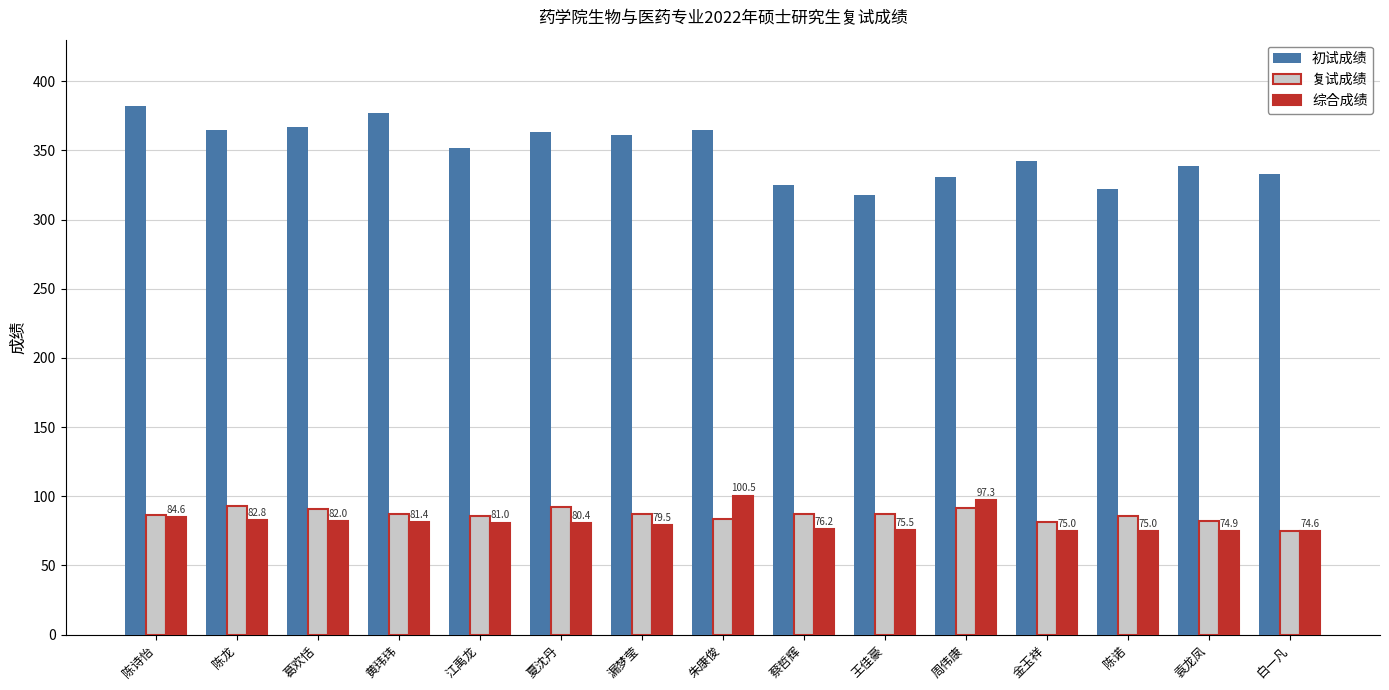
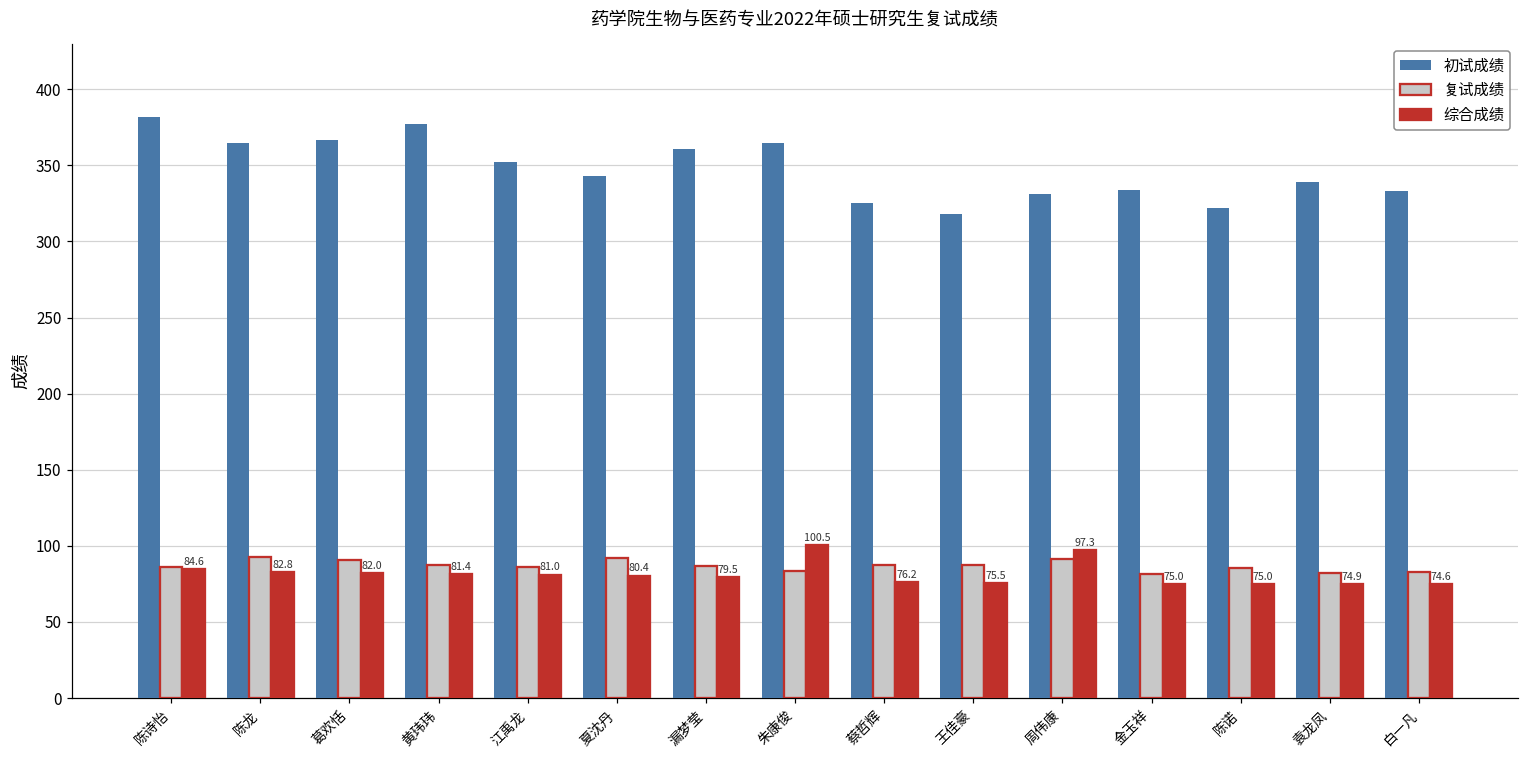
  {
    "初试成绩": {
      "陈诗怡": 382,
      "陈龙": 365,
      "葛欢恬": 367,
      "黄玮玮": 377,
      "江禹龙": 352,
-     "夏沈丹": 363,
+     "夏沈丹": 343,
      "漏梦莹": 361,
      "朱康俊": 365,
      "蔡哲辉": 325,
      "王佳豪": 318,
      "周伟康": 331,
-     "金玉祥": 342,
+     "金玉祥": 334,
      "陈诺": 322,
      "袁龙凤": 339,
      "白一凡": 333
    },
    "复试成绩": {
      "陈诗怡": 86,
      "陈龙": 93,
      "葛欢恬": 91,
      "黄玮玮": 87,
      "江禹龙": 86,
      "夏沈丹": 92,
      "漏梦莹": 87,
      "朱康俊": 84,
      "蔡哲辉": 87,
      "王佳豪": 88,
      "周伟康": 92,
      "金玉祥": 82,
      "陈诺": 86,
      "袁龙凤": 82,
-     "白一凡": 75
+     "白一凡": 83
    },
    "综合成绩": {
      "陈诗怡": 84.6,
      "陈龙": 82.8,
      "葛欢恬": 82.0,
      "黄玮玮": 81.4,
      "江禹龙": 81.0,
      "夏沈丹": 80.4,
      "漏梦莹": 79.5,
      "朱康俊": 100.5,
      "蔡哲辉": 76.2,
      "王佳豪": 75.5,
      "周伟康": 97.3,
      "金玉祥": 75.0,
      "陈诺": 75.0,
      "袁龙凤": 74.9,
      "白一凡": 74.6
    }
  }
